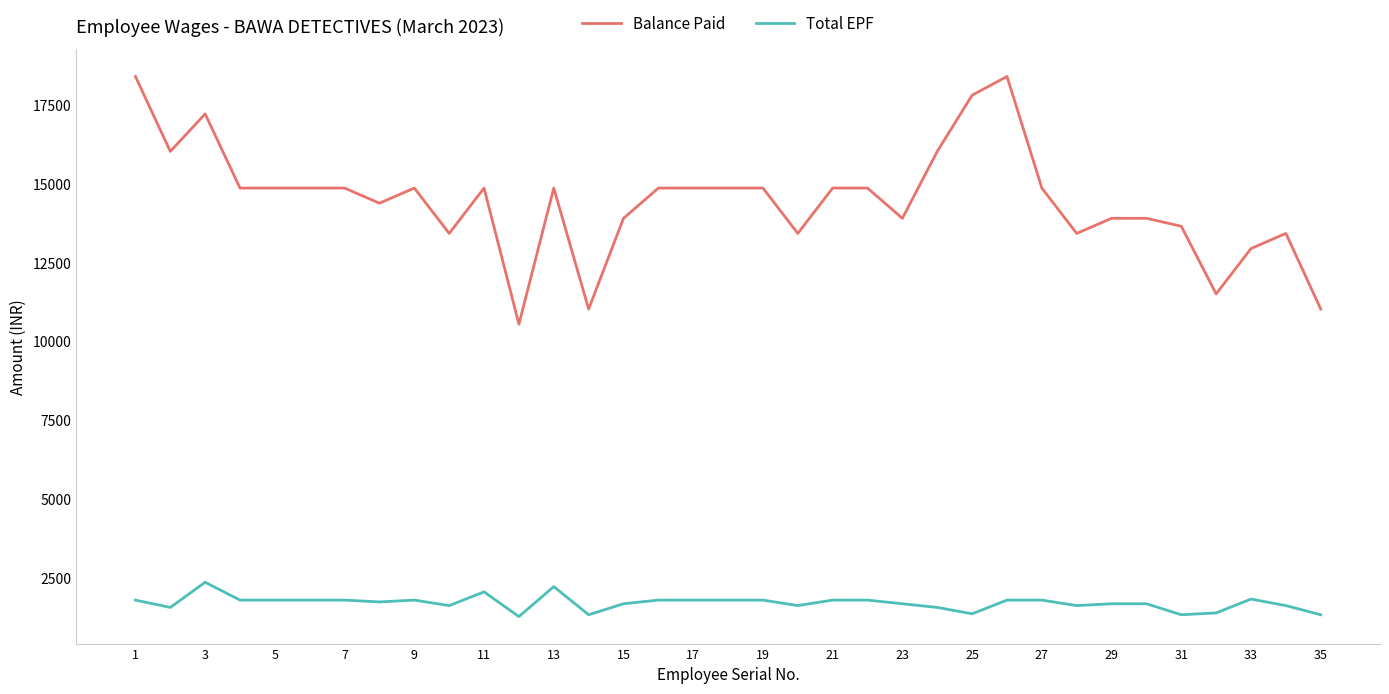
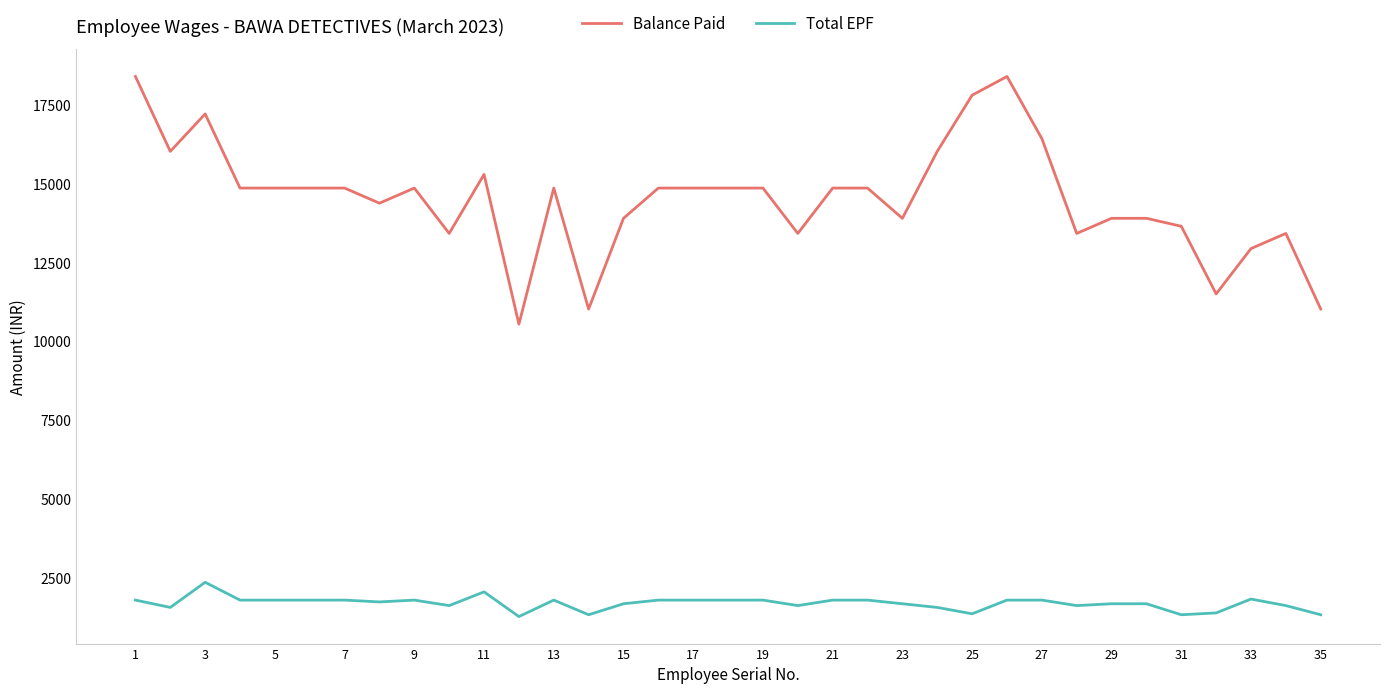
  {
    "Balance Paid": {
      "1": 18400,
      "3": 17200,
      "5": 14900,
      "7": 14900,
      "9": 14900,
-     "11": 14900,
+     "11": 15300,
      "13": 14900,
      "15": 13900,
      "17": 14900,
      "19": 14900,
      "21": 14900,
      "23": 13900,
      "25": 17800,
-     "27": 14900,
+     "27": 16400,
      "29": 13900,
      "31": 13700,
      "33": 12900,
      "35": 11000
    },
    "Total EPF": {
      "1": 1800,
      "3": 2400,
      "5": 1800,
      "7": 1800,
      "9": 1800,
      "11": 2100,
-     "13": 2200,
+     "13": 1800,
      "15": 1700,
      "17": 1800,
      "19": 1800,
      "21": 1800,
      "23": 1700,
      "25": 1400,
      "27": 1800,
      "29": 1700,
      "31": 1300,
      "33": 1800,
      "35": 1300
    }
  }
